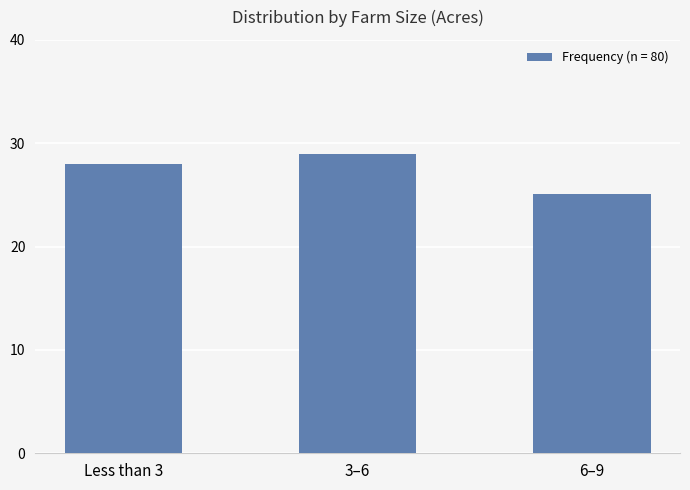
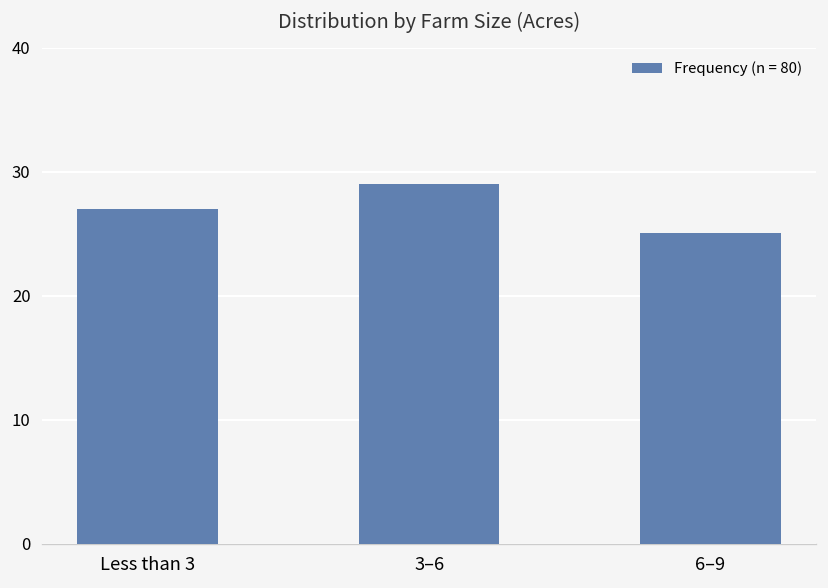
  {
-   "Less than 3": 28,
+   "Less than 3": 27,
    "3–6": 29,
    "6–9": 25
  }
